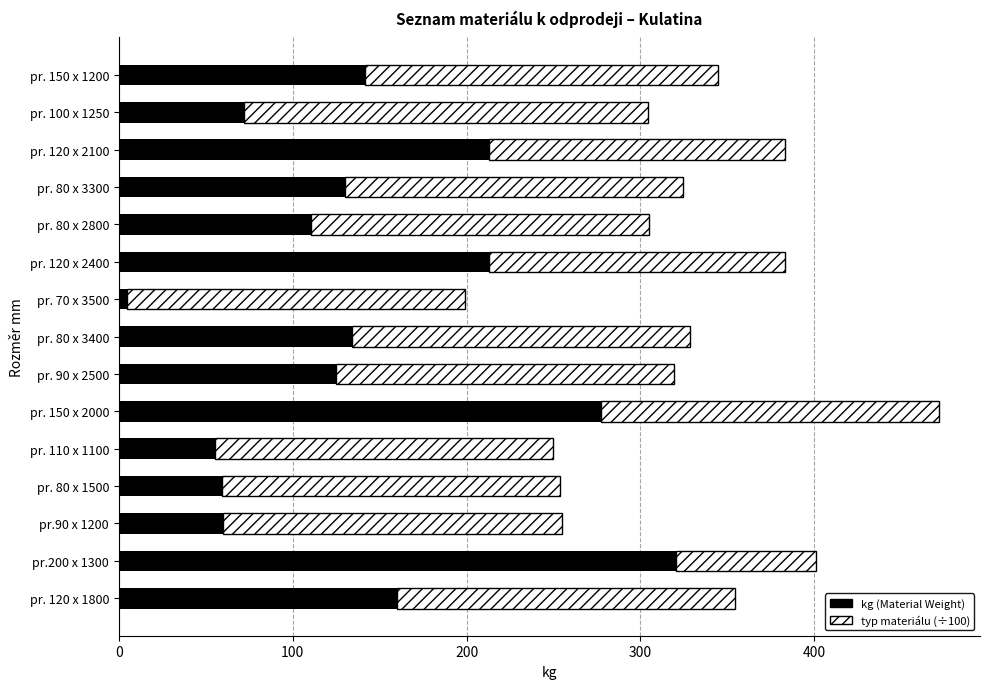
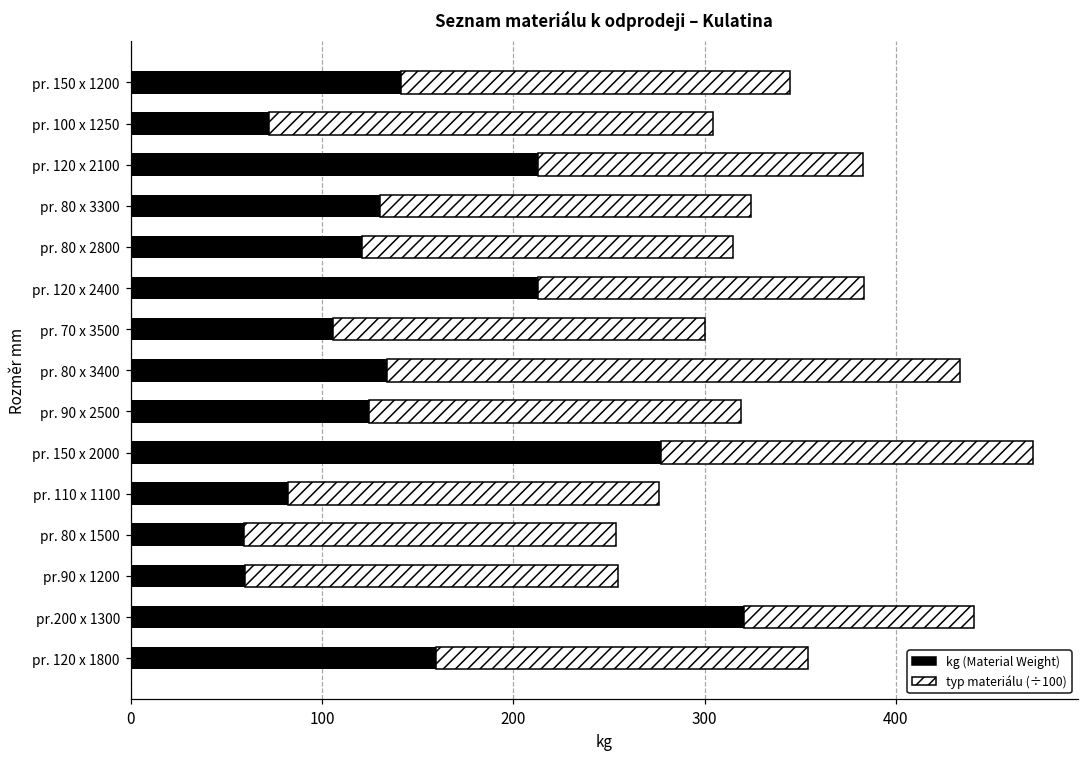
  {
    "kg (Material Weight)": {
      "pr. 150 x 1200": 142,
      "pr. 100 x 1250": 72,
      "pr. 120 x 2100": 213,
      "pr. 80 x 3300": 130,
-     "pr. 80 x 2800": 110,
+     "pr. 80 x 2800": 121,
      "pr. 120 x 2400": 213,
-     "pr. 70 x 3500": 5,
+     "pr. 70 x 3500": 106,
      "pr. 80 x 3400": 134,
      "pr. 90 x 2500": 125,
      "pr. 150 x 2000": 277,
-     "pr. 110 x 1100": 55,
+     "pr. 110 x 1100": 82,
      "pr. 80 x 1500": 59,
      "pr.90 x 1200": 60,
      "pr.200 x 1300": 320,
      "pr. 120 x 1800": 160
    },
    "typ materiálu (÷100)": {
      "pr. 150 x 1200": 203,
      "pr. 100 x 1250": 232,
      "pr. 120 x 2100": 170,
      "pr. 80 x 3300": 194,
      "pr. 80 x 2800": 194,
      "pr. 120 x 2400": 170,
      "pr. 70 x 3500": 194,
-     "pr. 80 x 3400": 194,
+     "pr. 80 x 3400": 299,
      "pr. 90 x 2500": 194,
      "pr. 150 x 2000": 194,
      "pr. 110 x 1100": 194,
      "pr. 80 x 1500": 194,
      "pr.90 x 1200": 195,
-     "pr.200 x 1300": 81,
+     "pr.200 x 1300": 121,
      "pr. 120 x 1800": 194
    }
  }
